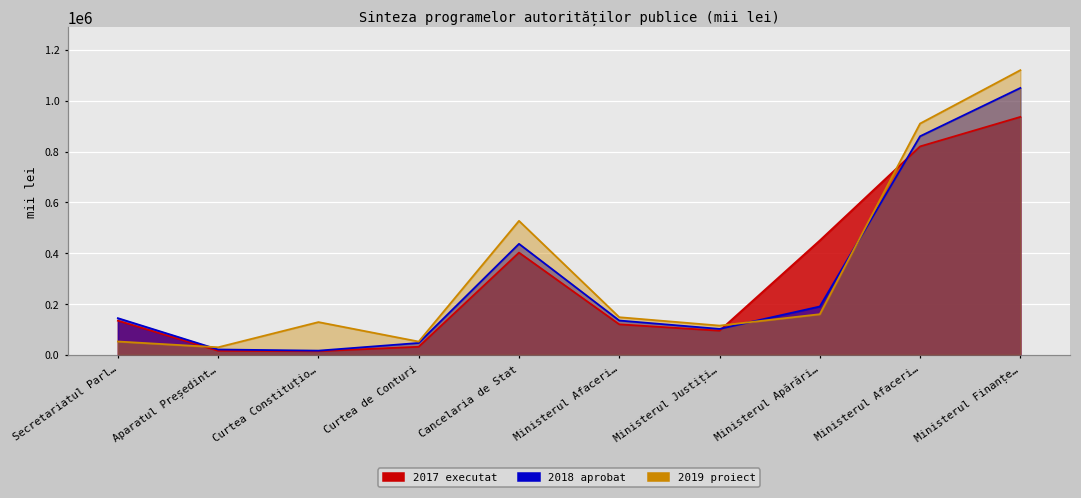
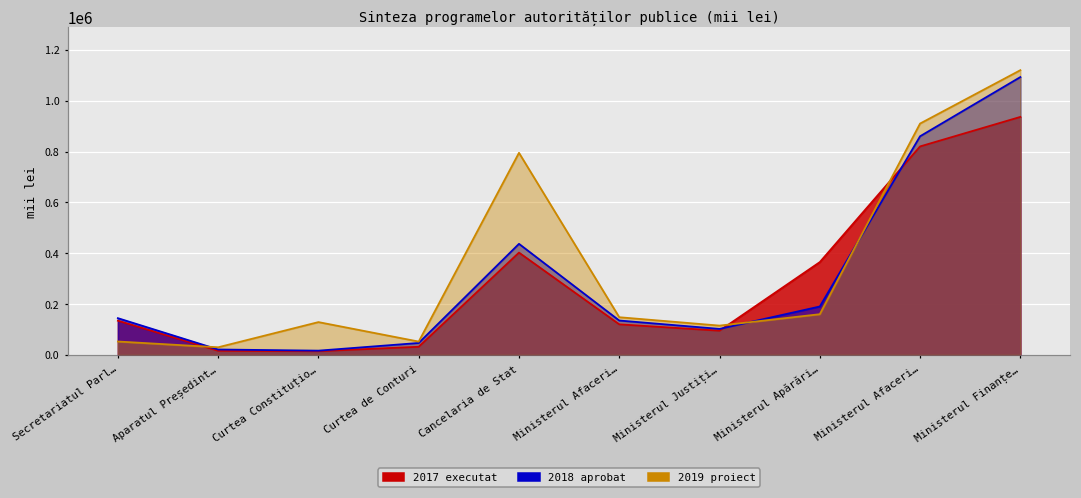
  {
    "2017 executat": {
      "Curtea de Conturi": 30000,
      "Cancelaria de Stat": 400000,
-     "Ministerul Apărări…": 450000,
+     "Ministerul Apărări…": 360000,
      "Ministerul Finanțe…": 940000
    },
    "2018 aprobat": {
      "Cancelaria de Stat": 440000,
      "Ministerul Apărări…": 190000,
-     "Ministerul Finanțe…": 1050000
+     "Ministerul Finanțe…": 1090000
    },
    "2019 proiect": {
      "Secretariatul Parl…": 50000,
      "Curtea Constituțio…": 130000,
-     "Cancelaria de Stat": 530000,
+     "Cancelaria de Stat": 790000,
      "Ministerul Justiți…": 120000,
      "Ministerul Apărări…": 160000,
      "Ministerul Finanțe…": 1120000
    }
  }
